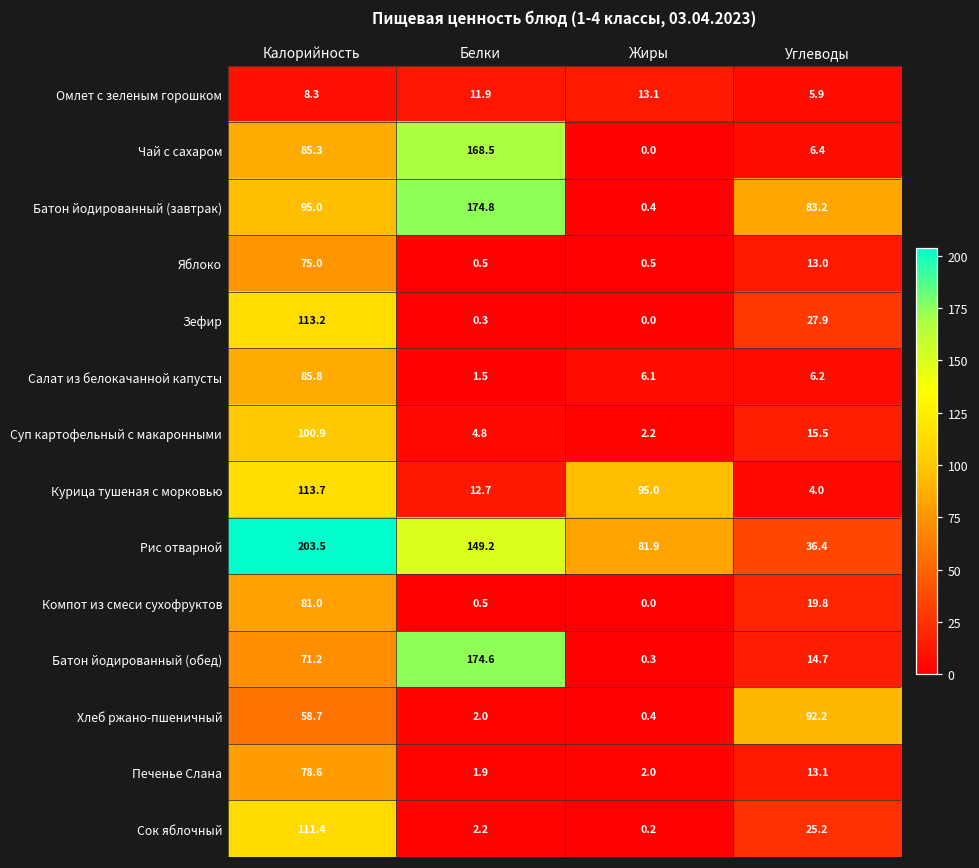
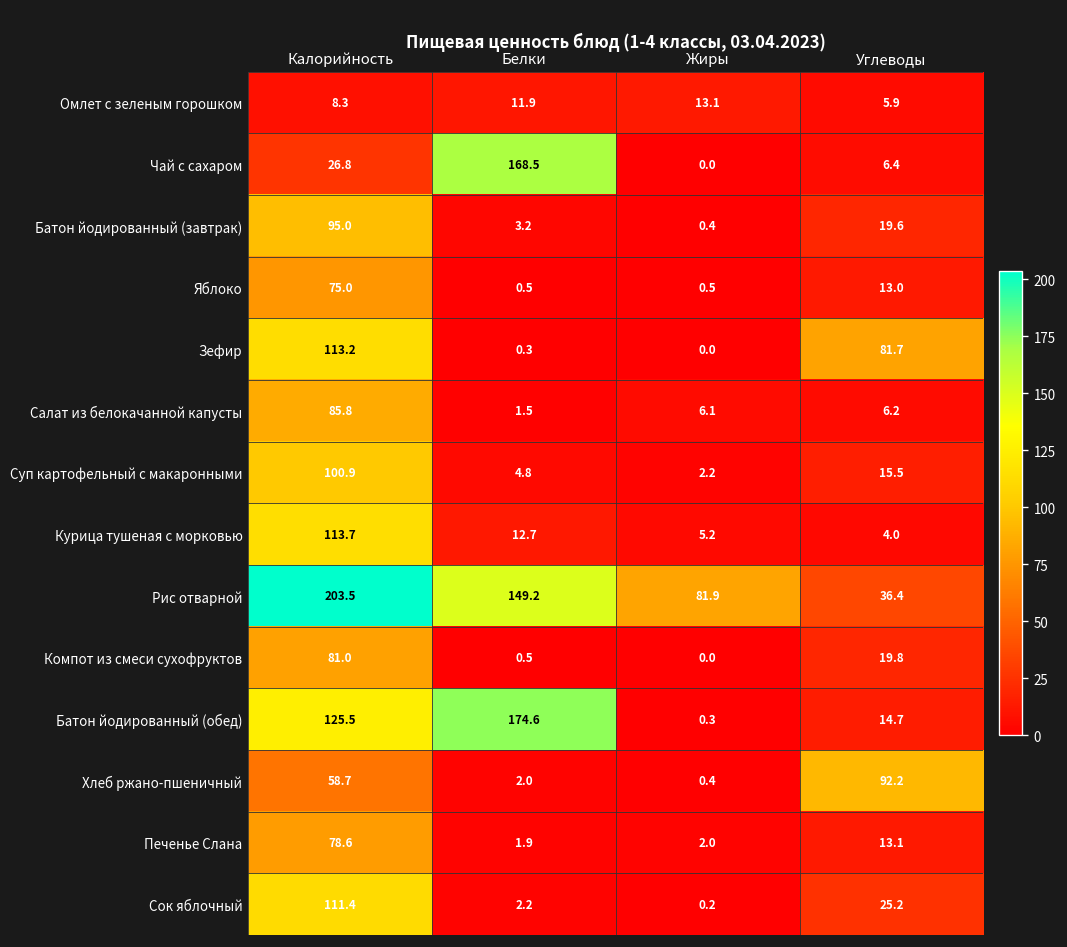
  {
    "Омлет с зеленым горошком": {
      "Калорийность": 8.3,
      "Белки": 11.9,
      "Жиры": 13.1,
      "Углеводы": 5.9
    },
    "Чай с сахаром": {
-     "Калорийность": 85.3,
+     "Калорийность": 26.8,
      "Белки": 168.5,
      "Жиры": 0.0,
      "Углеводы": 6.4
    },
    "Батон йодированный (завтрак)": {
      "Калорийность": 95.0,
-     "Белки": 174.8,
+     "Белки": 3.2,
      "Жиры": 0.4,
-     "Углеводы": 83.2
+     "Углеводы": 19.6
    },
    "Яблоко": {
      "Калорийность": 75.0,
      "Белки": 0.5,
      "Жиры": 0.5,
      "Углеводы": 13.0
    },
    "Зефир": {
      "Калорийность": 113.2,
      "Белки": 0.3,
      "Жиры": 0.0,
-     "Углеводы": 27.9
+     "Углеводы": 81.7
    },
    "Салат из белокачанной капусты": {
      "Калорийность": 85.8,
      "Белки": 1.5,
      "Жиры": 6.1,
      "Углеводы": 6.2
    },
    "Суп картофельный с макаронными": {
      "Калорийность": 100.9,
      "Белки": 4.8,
      "Жиры": 2.2,
      "Углеводы": 15.5
    },
    "Курица тушеная с морковью": {
      "Калорийность": 113.7,
      "Белки": 12.7,
-     "Жиры": 95.0,
+     "Жиры": 5.2,
      "Углеводы": 4.0
    },
    "Рис отварной": {
      "Калорийность": 203.5,
      "Белки": 149.2,
      "Жиры": 81.9,
      "Углеводы": 36.4
    },
    "Компот из смеси сухофруктов": {
      "Калорийность": 81.0,
      "Белки": 0.5,
      "Жиры": 0.0,
      "Углеводы": 19.8
    },
    "Батон йодированный (обед)": {
-     "Калорийность": 71.2,
+     "Калорийность": 125.5,
      "Белки": 174.6,
      "Жиры": 0.3,
      "Углеводы": 14.7
    },
    "Хлеб ржано-пшеничный": {
      "Калорийность": 58.7,
      "Белки": 2.0,
      "Жиры": 0.4,
      "Углеводы": 92.2
    },
    "Печенье Слана": {
      "Калорийность": 78.6,
      "Белки": 1.9,
      "Жиры": 2.0,
      "Углеводы": 13.1
    },
    "Сок яблочный": {
      "Калорийность": 111.4,
      "Белки": 2.2,
      "Жиры": 0.2,
      "Углеводы": 25.2
    }
  }
